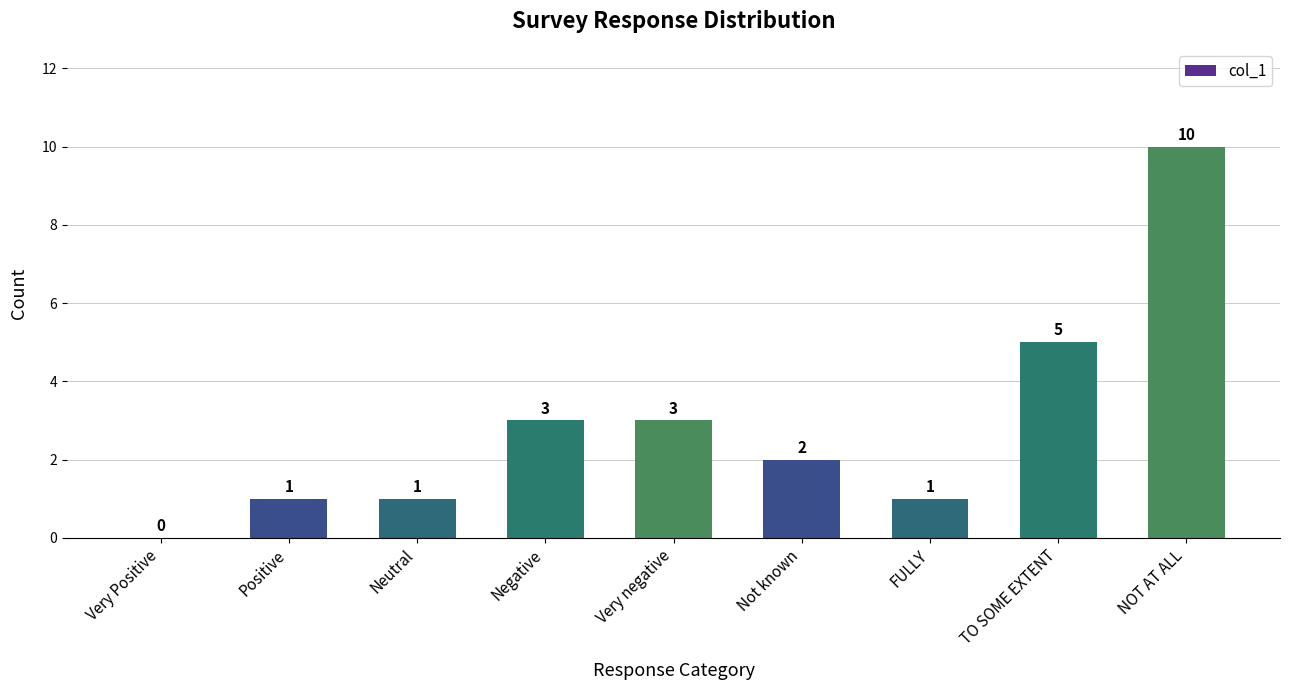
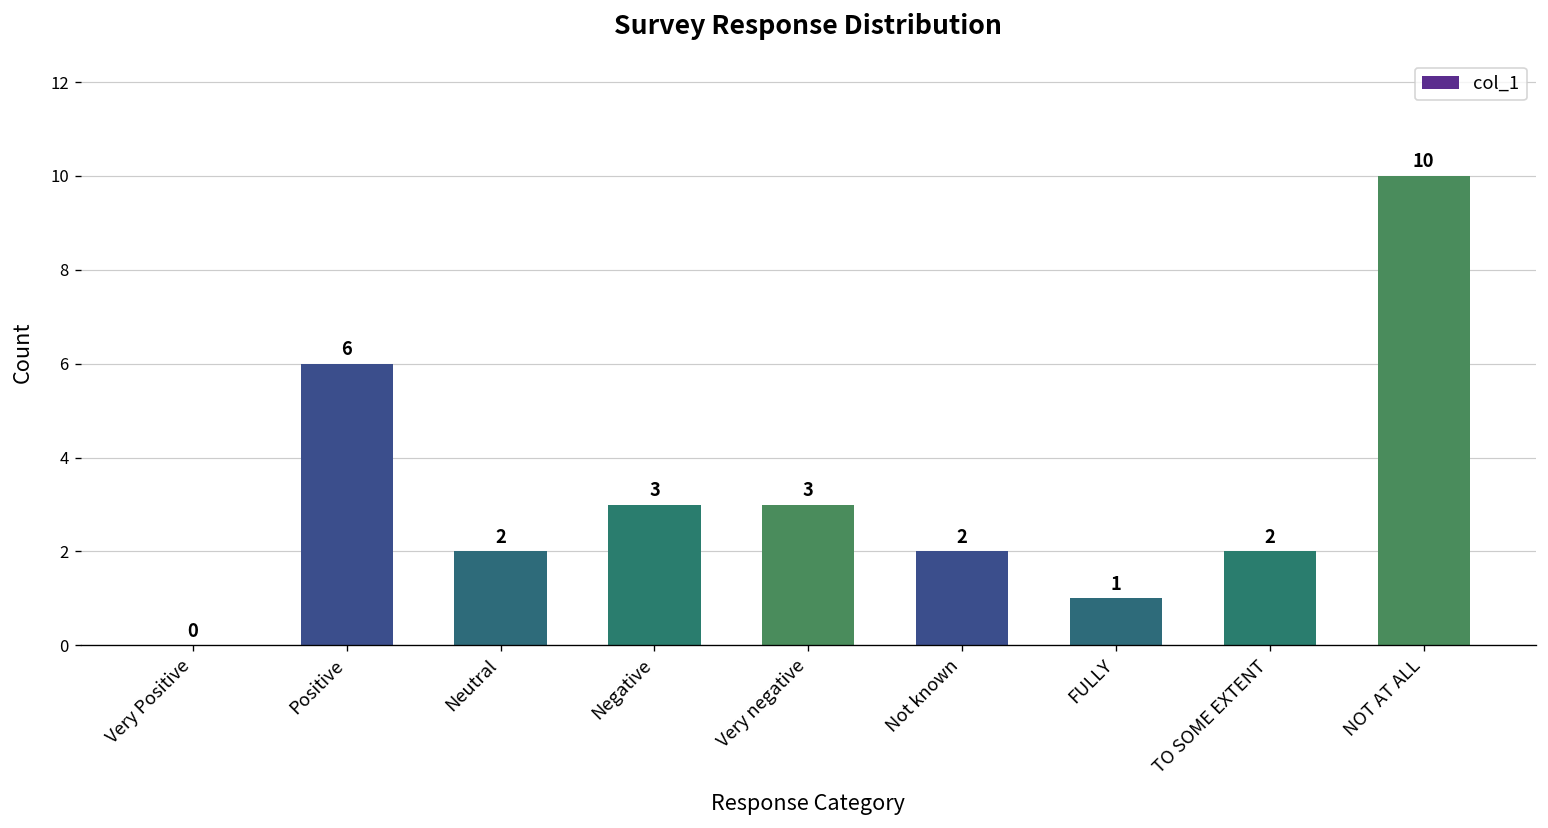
  {
    "Very Positive": 0,
-   "Positive": 1,
-   "Neutral": 1,
+   "Positive": 6,
+   "Neutral": 2,
    "Negative": 3,
    "Very negative": 3,
    "Not known": 2,
    "FULLY": 1,
-   "TO SOME EXTENT": 5,
+   "TO SOME EXTENT": 2,
    "NOT AT ALL": 10
  }
